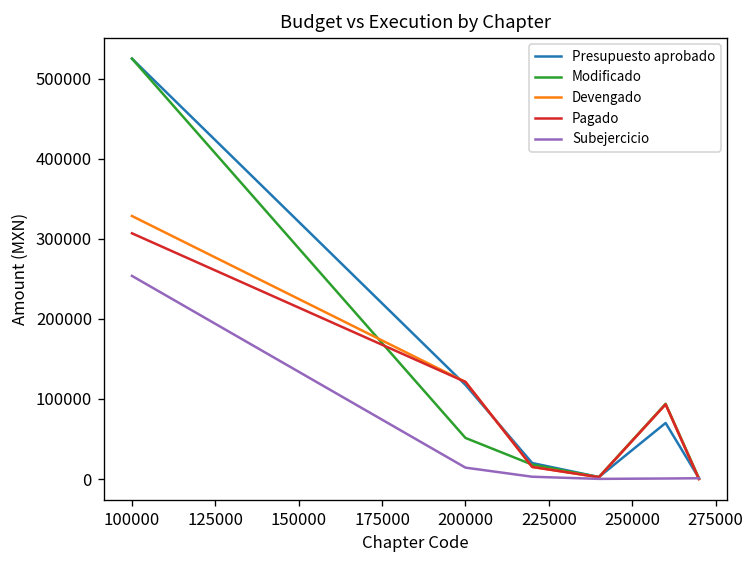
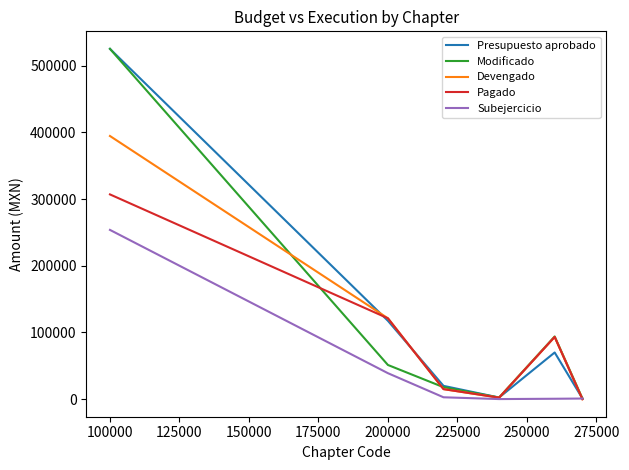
  {
    "Modificado": {
      "200000": 50000
    },
    "Devengado": {
-     "100000": 330000
+     "100000": 390000
    },
    "Pagado": {
      "100000": 310000
    },
    "Subejercicio": {
      "100000": 250000,
-     "200000": 10000
+     "200000": 40000
    }
  }
